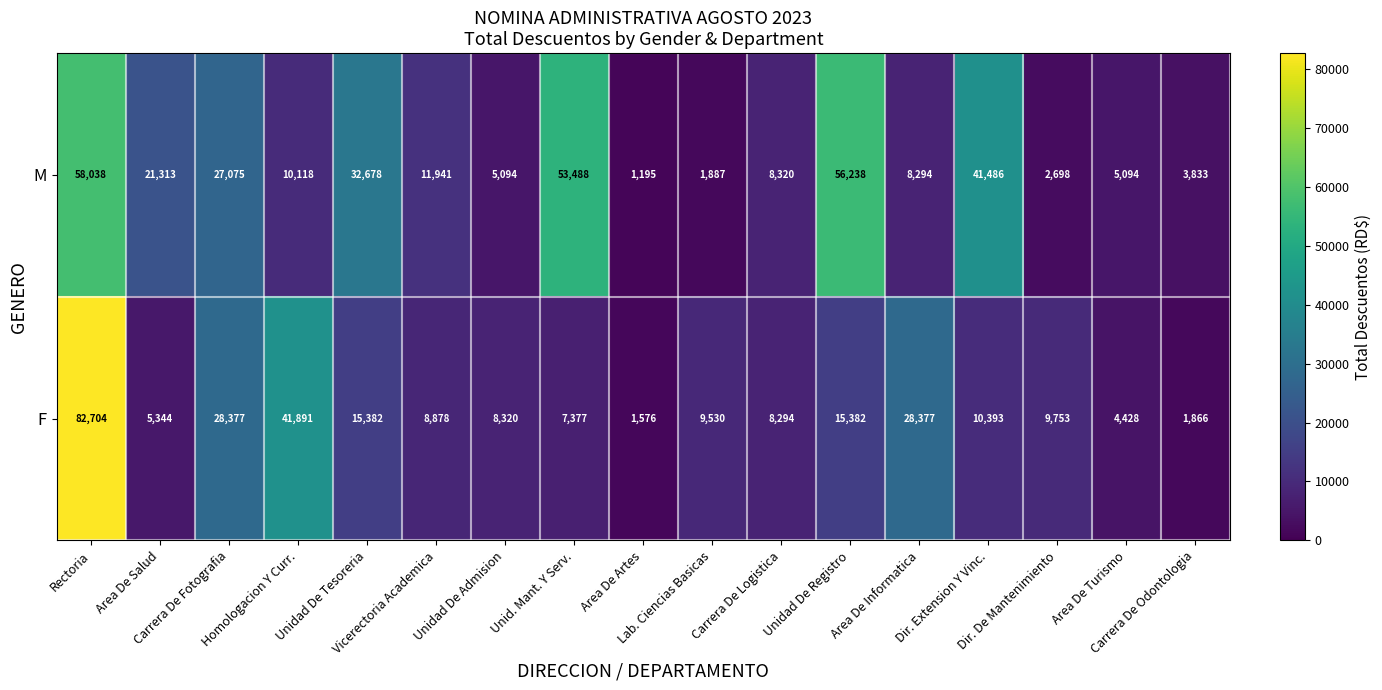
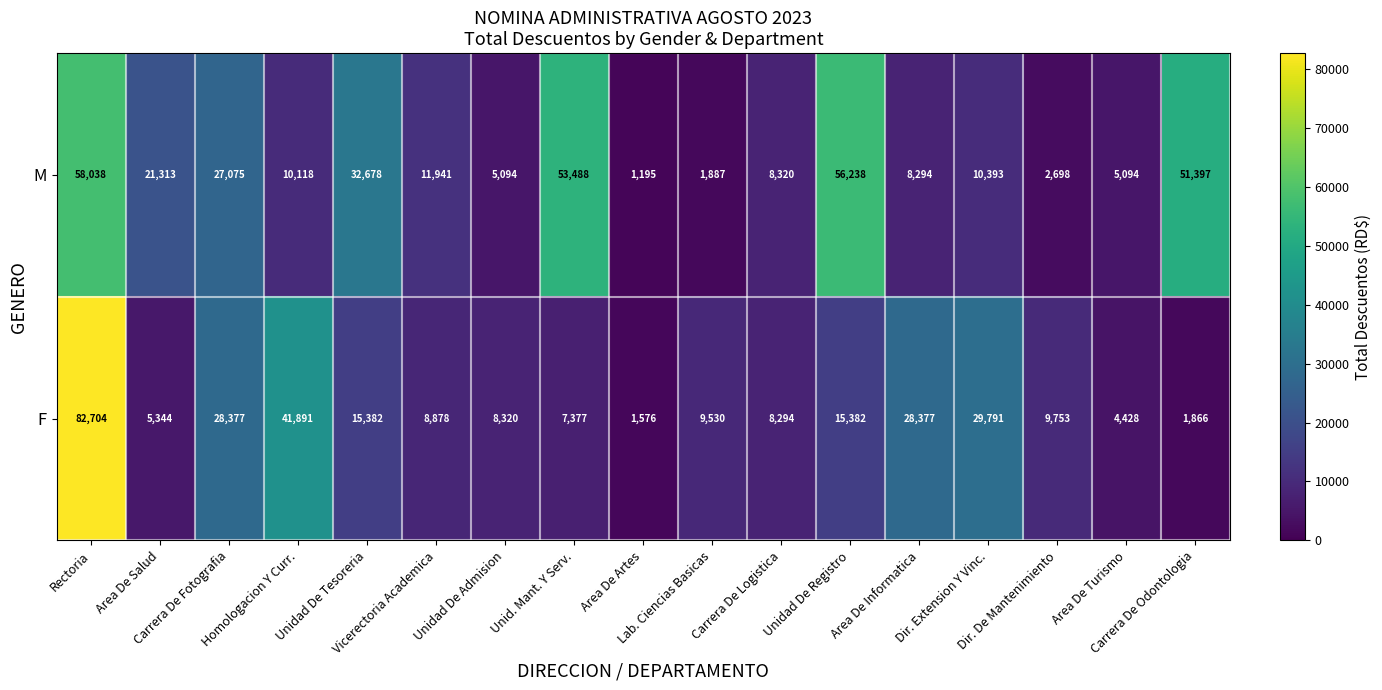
  {
    "M": {
      "Rectoria": "58,038",
      "Area De Salud": "21,313",
      "Carrera De Fotografia": "27,075",
      "Homologacion Y Curr.": "10,118",
      "Unidad De Tesoreria": "32,678",
      "Vicerectoria Academica": "11,941",
      "Unidad De Admision": "5,094",
      "Unid. Mant. Y Serv.": "53,488",
      "Area De Artes": "1,195",
      "Lab. Ciencias Basicas": "1,887",
      "Carrera De Logistica": "8,320",
      "Unidad De Registro": "56,238",
      "Area De Informatica": "8,294",
-     "Dir. Extension Y Vinc.": "41,486",
+     "Dir. Extension Y Vinc.": "10,393",
      "Dir. De Mantenimiento": "2,698",
      "Area De Turismo": "5,094",
-     "Carrera De Odontologia": "3,833"
+     "Carrera De Odontologia": "51,397"
    },
    "F": {
      "Rectoria": "82,704",
      "Area De Salud": "5,344",
      "Carrera De Fotografia": "28,377",
      "Homologacion Y Curr.": "41,891",
      "Unidad De Tesoreria": "15,382",
      "Vicerectoria Academica": "8,878",
      "Unidad De Admision": "8,320",
      "Unid. Mant. Y Serv.": "7,377",
      "Area De Artes": "1,576",
      "Lab. Ciencias Basicas": "9,530",
      "Carrera De Logistica": "8,294",
      "Unidad De Registro": "15,382",
      "Area De Informatica": "28,377",
-     "Dir. Extension Y Vinc.": "10,393",
+     "Dir. Extension Y Vinc.": "29,791",
      "Dir. De Mantenimiento": "9,753",
      "Area De Turismo": "4,428",
      "Carrera De Odontologia": "1,866"
    }
  }
